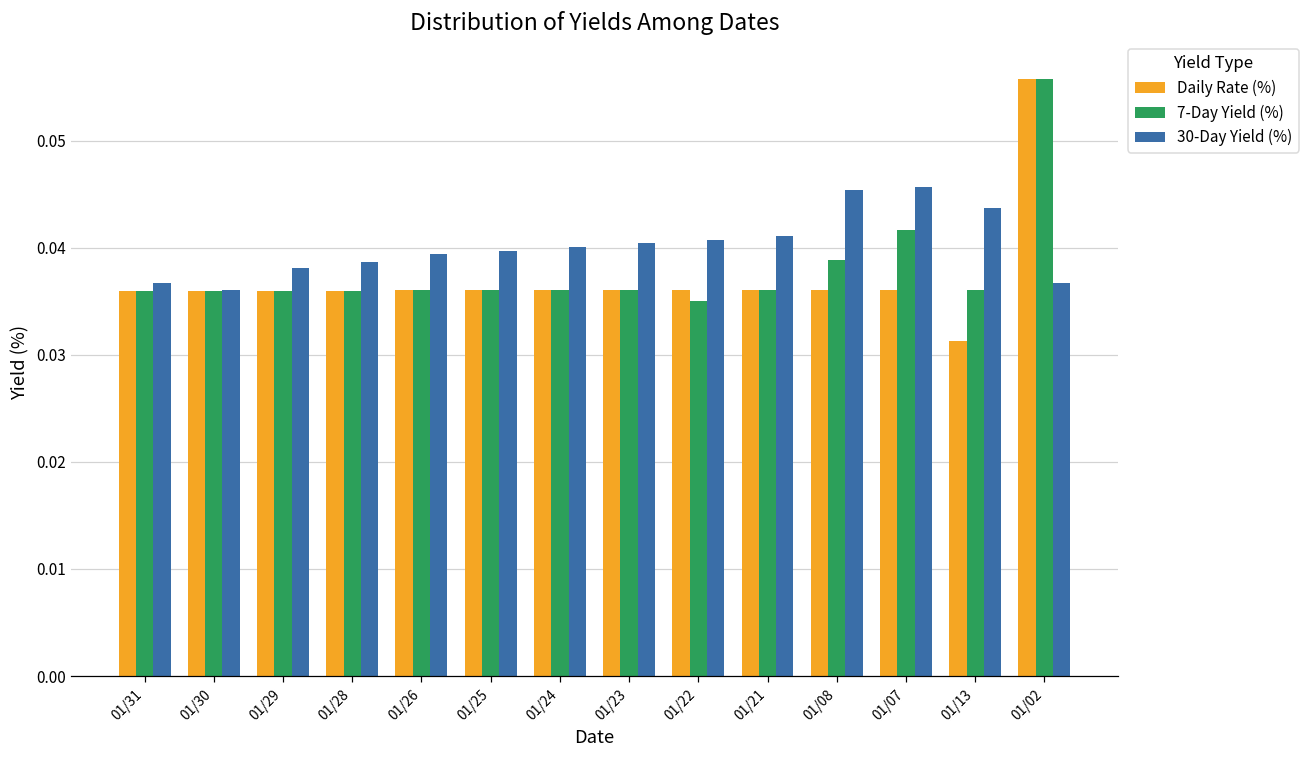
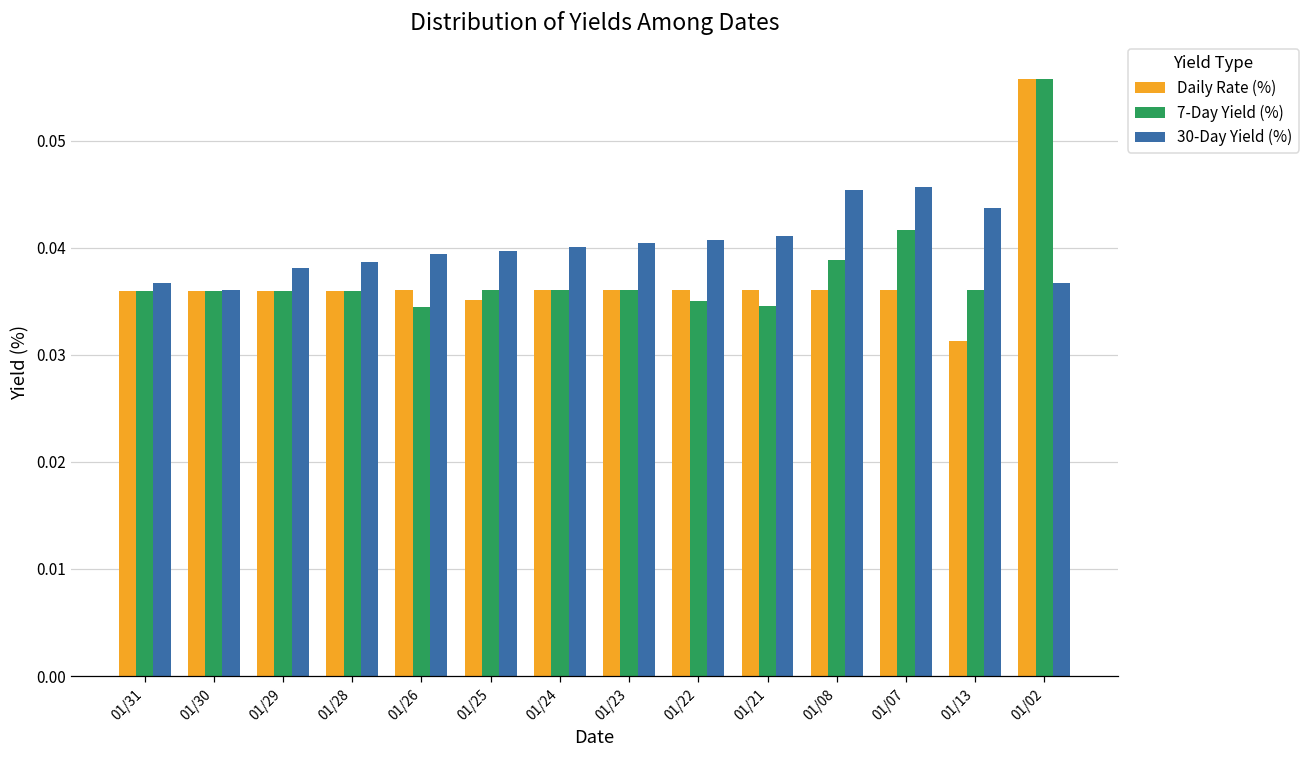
  {
    "Daily Rate (%)": {
      "01/31": 0.036,
      "01/30": 0.036,
      "01/29": 0.036,
      "01/28": 0.036,
      "01/26": 0.036,
-     "01/25": 0.036,
+     "01/25": 0.035,
      "01/24": 0.036,
      "01/23": 0.036,
      "01/22": 0.036,
      "01/21": 0.036,
      "01/08": 0.036,
      "01/07": 0.036,
      "01/13": 0.031,
      "01/02": 0.056
    },
    "7-Day Yield (%)": {
      "01/31": 0.036,
      "01/30": 0.036,
      "01/29": 0.036,
      "01/28": 0.036,
-     "01/26": 0.036,
+     "01/26": 0.035,
      "01/25": 0.036,
      "01/24": 0.036,
      "01/23": 0.036,
      "01/22": 0.035,
-     "01/21": 0.036,
+     "01/21": 0.035,
      "01/08": 0.039,
      "01/07": 0.042,
      "01/13": 0.036,
      "01/02": 0.056
    },
    "30-Day Yield (%)": {
      "01/31": 0.037,
      "01/30": 0.036,
      "01/29": 0.038,
      "01/28": 0.039,
      "01/26": 0.039,
      "01/25": 0.040,
      "01/24": 0.040,
      "01/23": 0.040,
      "01/22": 0.041,
      "01/21": 0.041,
      "01/08": 0.045,
      "01/07": 0.046,
      "01/13": 0.044,
      "01/02": 0.037
    }
  }
